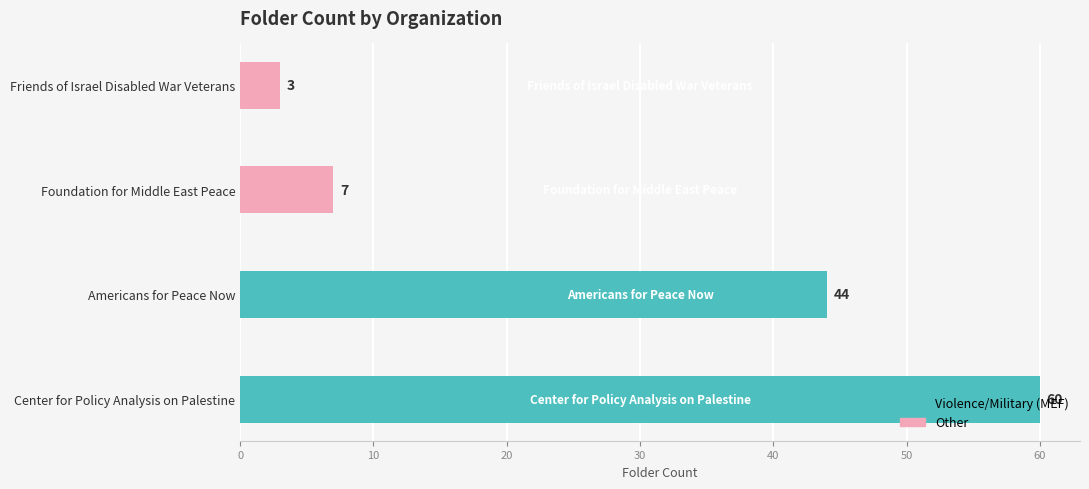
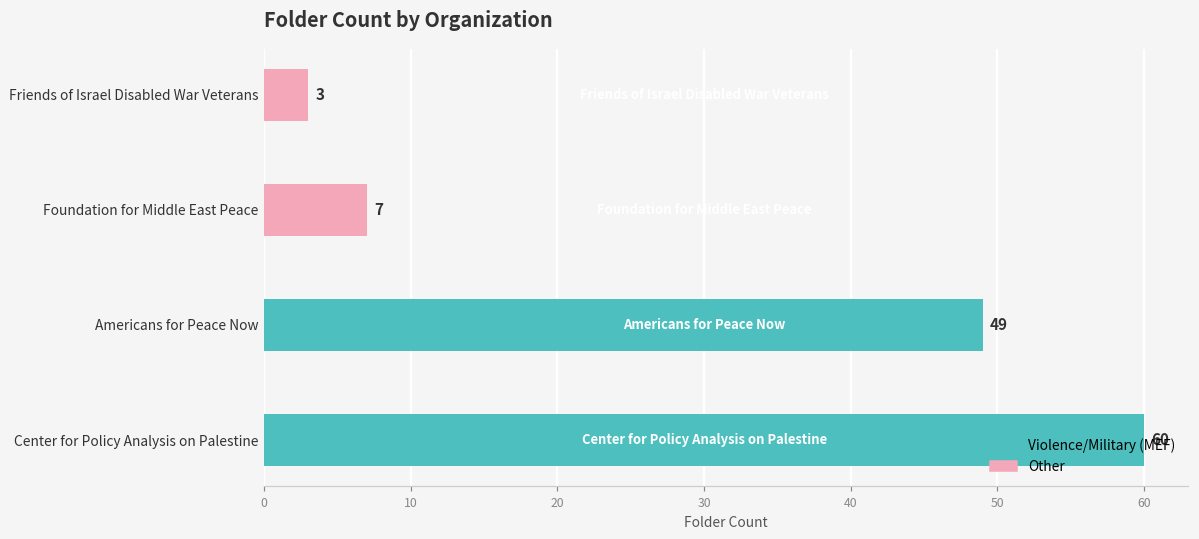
  {
    "Friends of Israel Disabled War Veterans": 3,
    "Foundation for Middle East Peace": 7,
-   "Americans for Peace Now": 44,
+   "Americans for Peace Now": 49,
    "Center for Policy Analysis on Palestine": 60
  }
